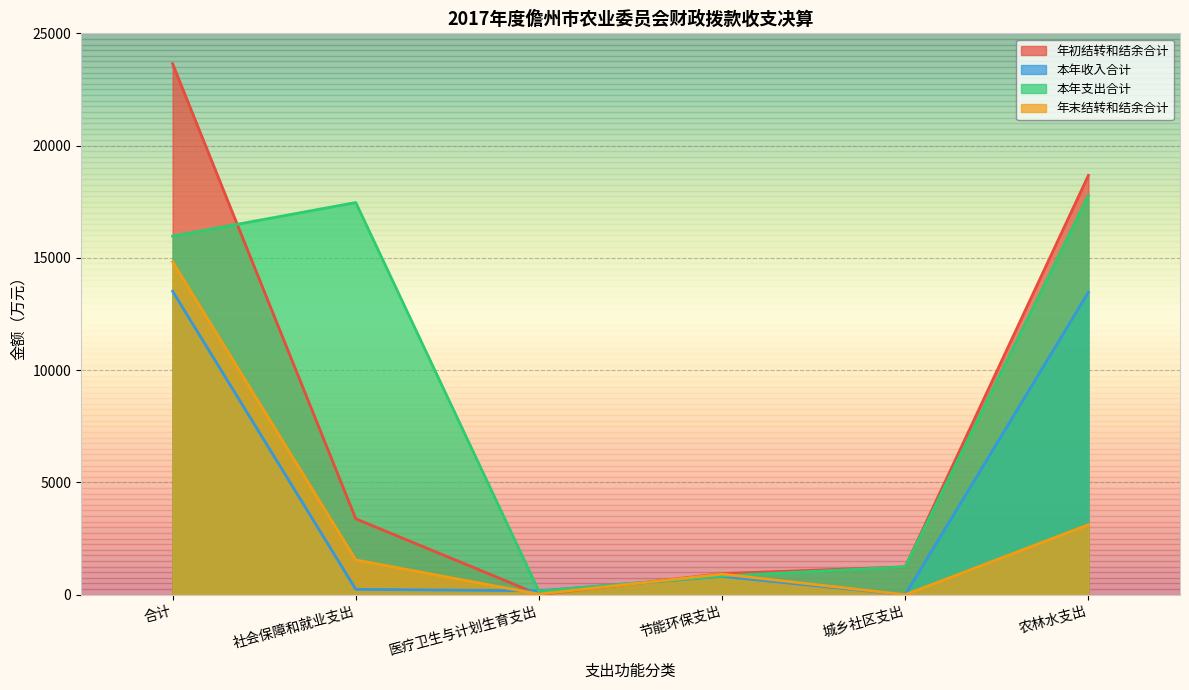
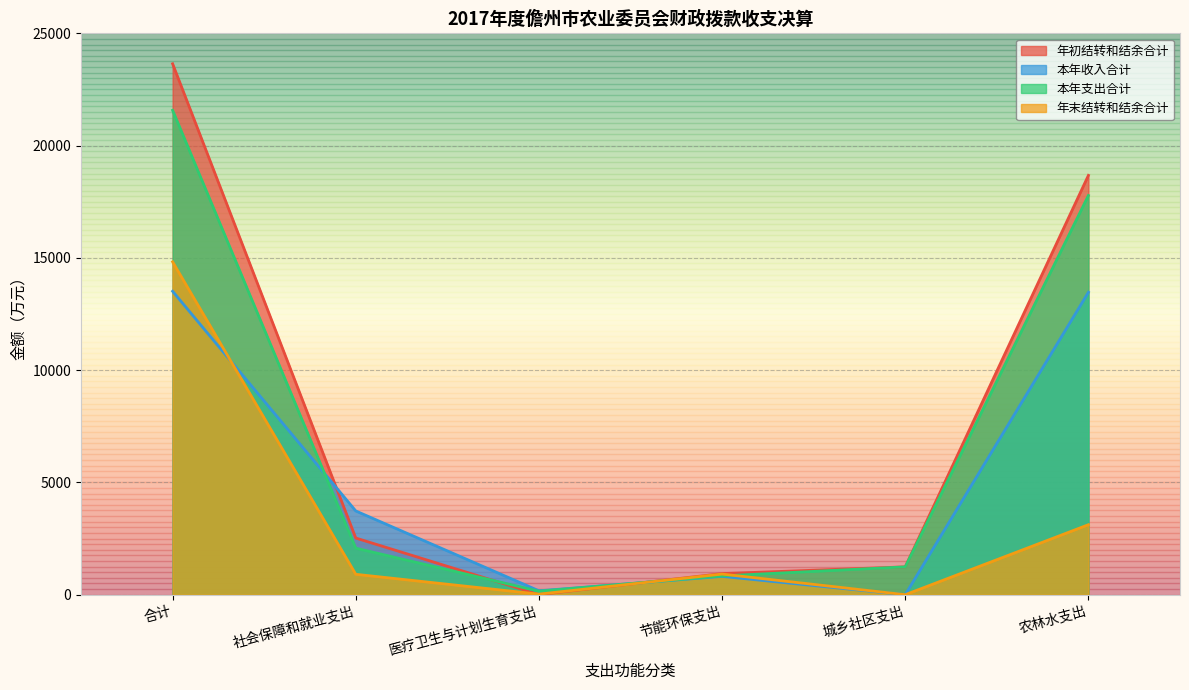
  {
    "年初结转和结余合计": {
      "合计": 23600,
-     "社会保障和就业支出": 3400,
+     "社会保障和就业支出": 2500,
      "农林水支出": 18700
    },
    "本年收入合计": {
      "合计": 13500,
-     "社会保障和就业支出": 200,
+     "社会保障和就业支出": 3700,
      "农林水支出": 13500
    },
    "本年支出合计": {
-     "合计": 16000,
-     "社会保障和就业支出": 17500,
+     "合计": 21600,
+     "社会保障和就业支出": 2100,
      "农林水支出": 17800
    },
    "年末结转和结余合计": {
      "合计": 14800,
-     "社会保障和就业支出": 1500,
+     "社会保障和就业支出": 900,
      "农林水支出": 3100
    }
  }
